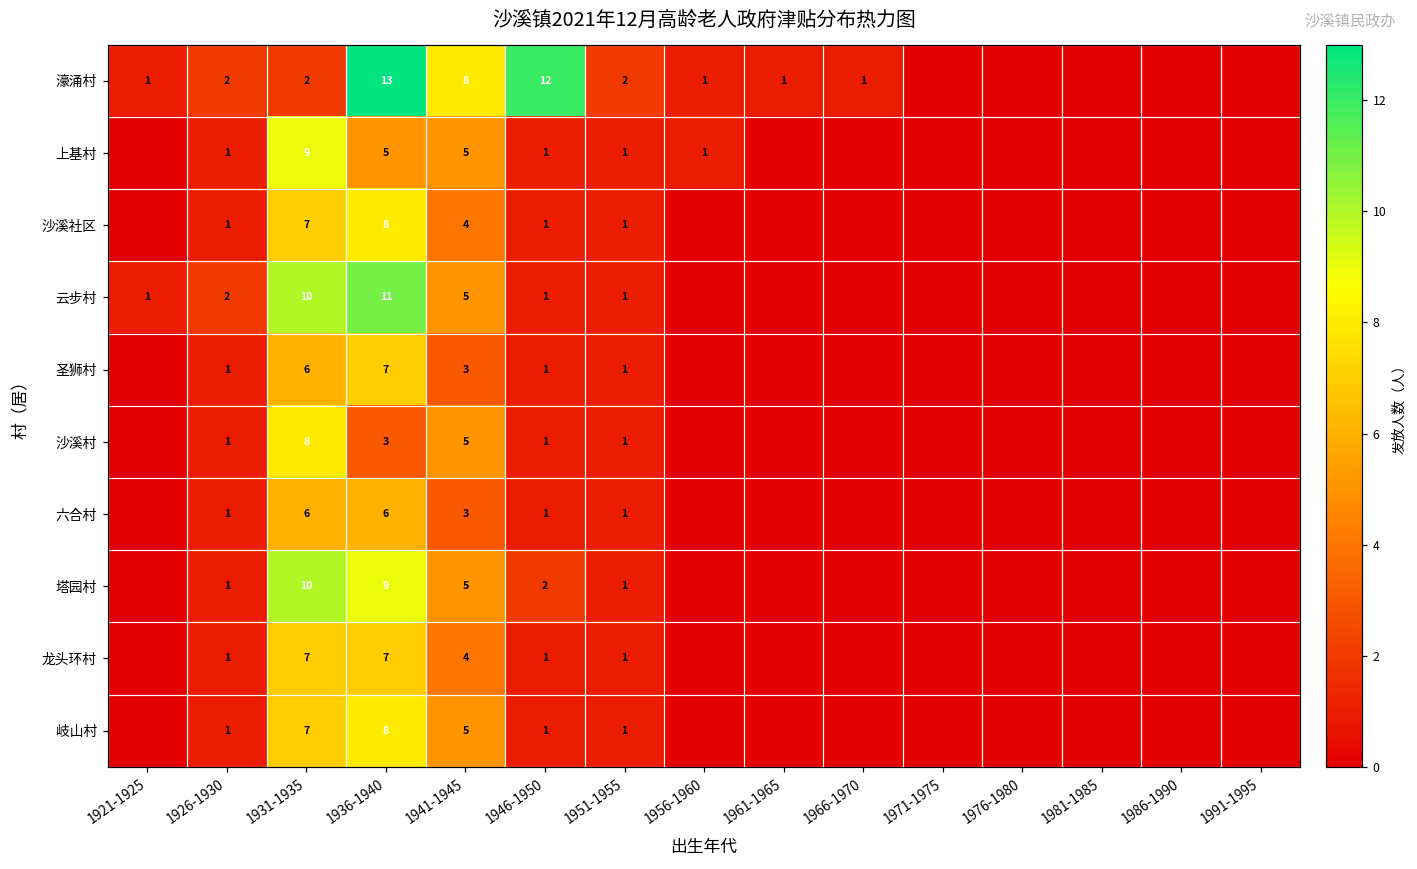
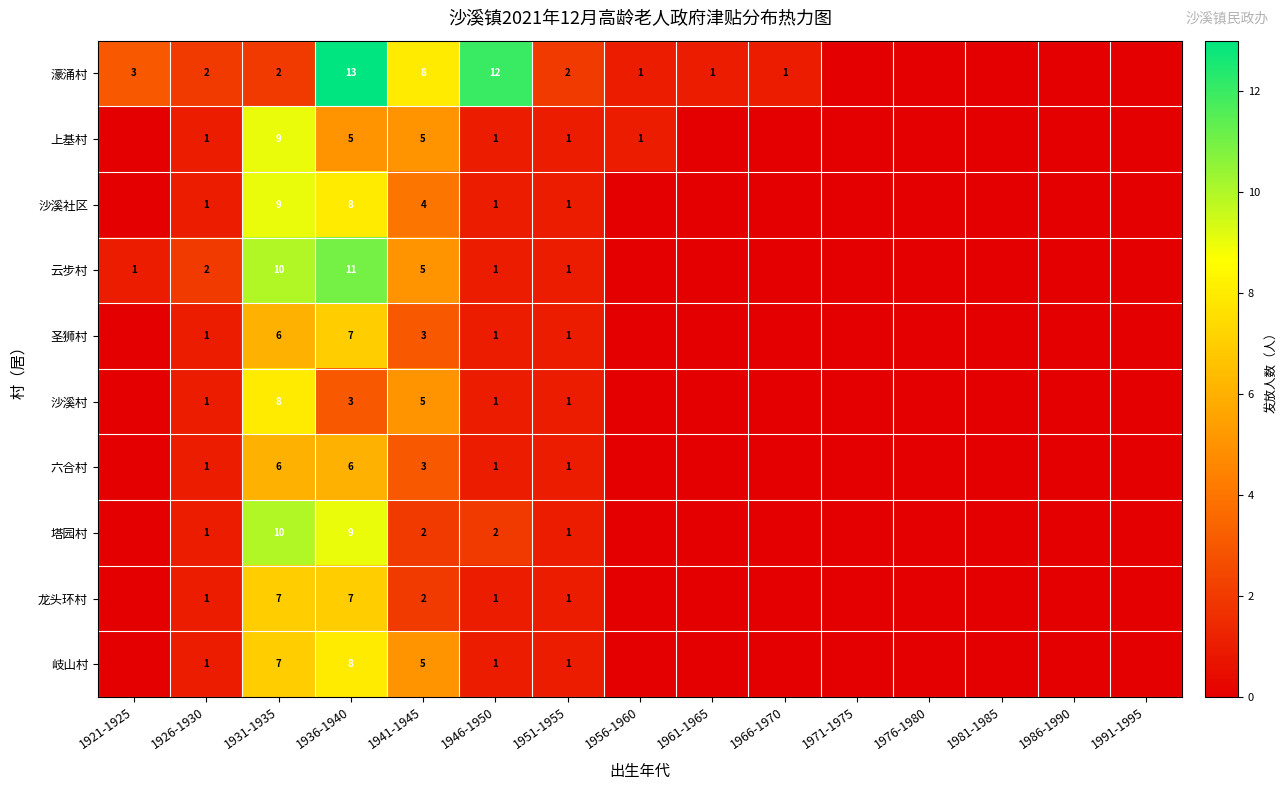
  {
    "濠涌村": {
-     "1921-1925": 1,
+     "1921-1925": 3,
      "1926-1930": 2,
      "1931-1935": 2,
      "1936-1940": 13,
      "1941-1945": 8,
      "1946-1950": 12,
      "1951-1955": 2,
      "1956-1960": 1,
      "1961-1965": 1,
      "1966-1970": 1
    },
    "上基村": {
      "1926-1930": 1,
      "1931-1935": 9,
      "1936-1940": 5,
      "1941-1945": 5,
      "1946-1950": 1,
      "1951-1955": 1,
      "1956-1960": 1
    },
    "沙溪社区": {
      "1926-1930": 1,
-     "1931-1935": 7,
+     "1931-1935": 9,
      "1936-1940": 8,
      "1941-1945": 4,
      "1946-1950": 1,
      "1951-1955": 1
    },
    "云步村": {
      "1921-1925": 1,
      "1926-1930": 2,
      "1931-1935": 10,
      "1936-1940": 11,
      "1941-1945": 5,
      "1946-1950": 1,
      "1951-1955": 1
    },
    "圣狮村": {
      "1926-1930": 1,
      "1931-1935": 6,
      "1936-1940": 7,
      "1941-1945": 3,
      "1946-1950": 1,
      "1951-1955": 1
    },
    "沙溪村": {
      "1926-1930": 1,
      "1931-1935": 8,
      "1936-1940": 3,
      "1941-1945": 5,
      "1946-1950": 1,
      "1951-1955": 1
    },
    "六合村": {
      "1926-1930": 1,
      "1931-1935": 6,
      "1936-1940": 6,
      "1941-1945": 3,
      "1946-1950": 1,
      "1951-1955": 1
    },
    "塔园村": {
      "1926-1930": 1,
      "1931-1935": 10,
      "1936-1940": 9,
-     "1941-1945": 5,
+     "1941-1945": 2,
      "1946-1950": 2,
      "1951-1955": 1
    },
    "龙头环村": {
      "1926-1930": 1,
      "1931-1935": 7,
      "1936-1940": 7,
-     "1941-1945": 4,
+     "1941-1945": 2,
      "1946-1950": 1,
      "1951-1955": 1
    },
    "岐山村": {
      "1926-1930": 1,
      "1931-1935": 7,
      "1936-1940": 8,
      "1941-1945": 5,
      "1946-1950": 1,
      "1951-1955": 1
    }
  }
